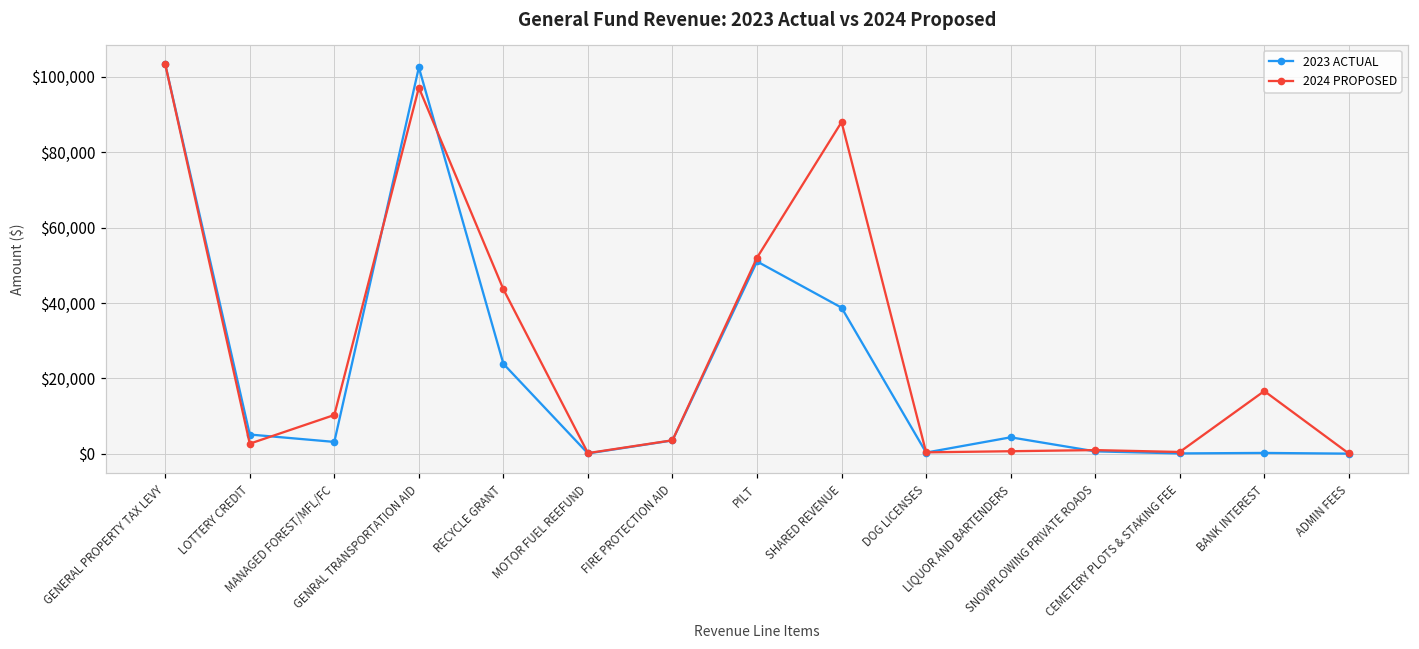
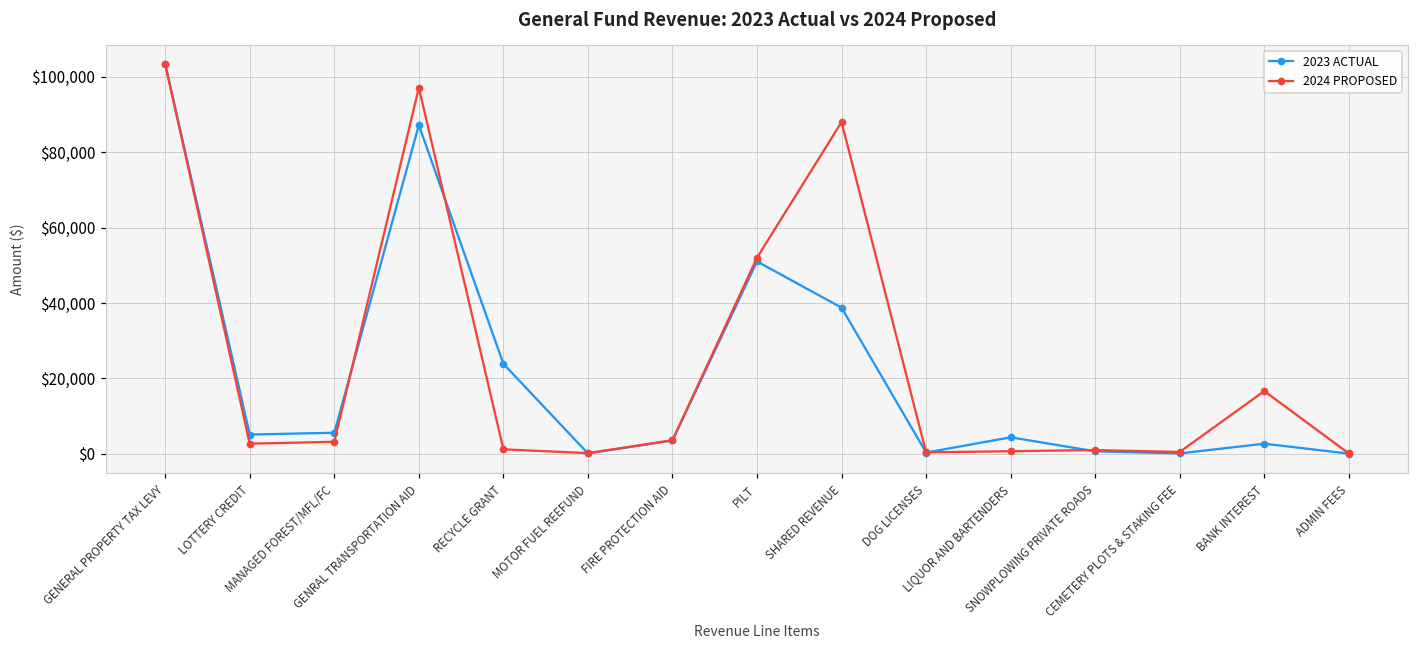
  {
    "2023 ACTUAL": {
      "LOTTERY CREDIT": "$5,000",
-     "MANAGED FOREST/MFL/FC": "$3,000",
-     "GENRAL TRANSPORTATION AID": "$102,000",
+     "MANAGED FOREST/MFL/FC": "$6,000",
+     "GENRAL TRANSPORTATION AID": "$87,000",
      "RECYCLE GRANT": "$24,000",
      "PILT": "$51,000",
      "SHARED REVENUE": "$39,000",
      "LIQUOR AND BARTENDERS": "$4,000",
-     "BANK INTEREST": "$0"
+     "BANK INTEREST": "$3,000"
    },
    "2024 PROPOSED": {
      "LOTTERY CREDIT": "$3,000",
-     "MANAGED FOREST/MFL/FC": "$10,000",
+     "MANAGED FOREST/MFL/FC": "$3,000",
      "GENRAL TRANSPORTATION AID": "$97,000",
-     "RECYCLE GRANT": "$44,000",
+     "RECYCLE GRANT": "$1,000",
      "PILT": "$52,000",
      "SHARED REVENUE": "$88,000",
      "LIQUOR AND BARTENDERS": "$1,000",
      "BANK INTEREST": "$17,000"
    }
  }
